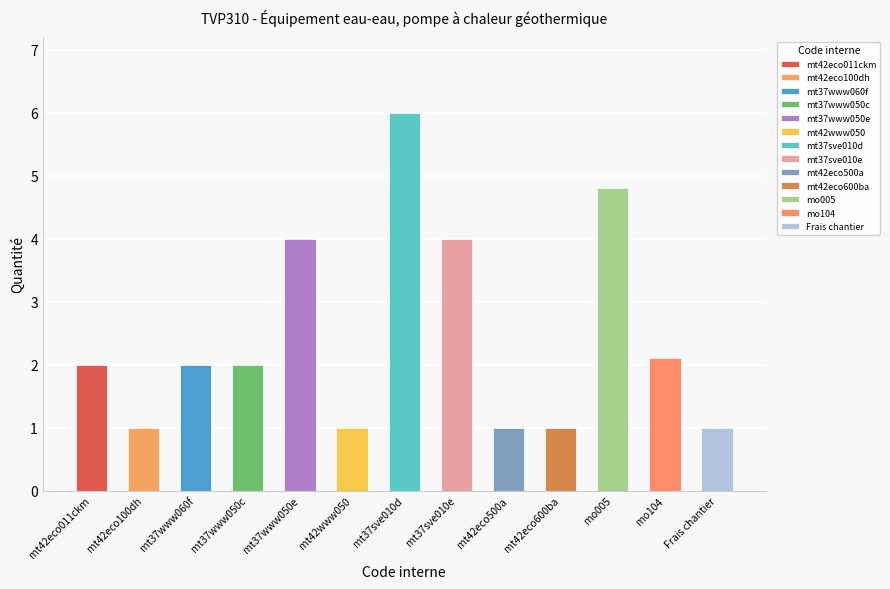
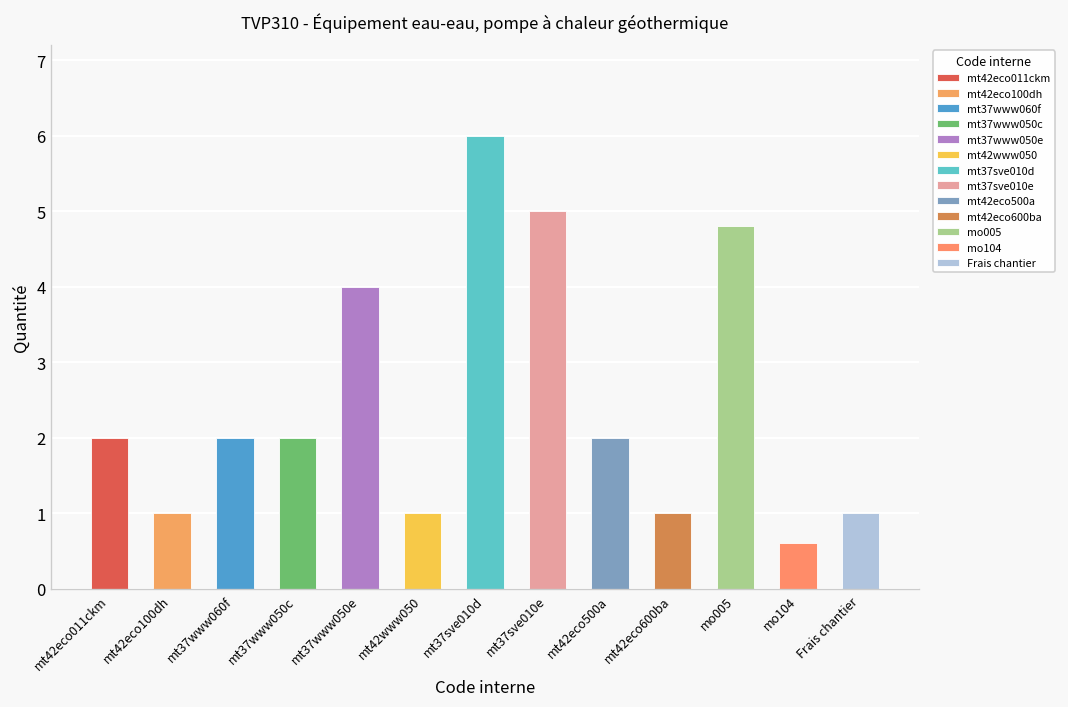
  {
    "mt42eco011ckm": 2.0,
    "mt42eco100dh": 1.0,
    "mt37www060f": 2.0,
    "mt37www050c": 2.0,
    "mt37www050e": 4.0,
    "mt42www050": 1.0,
    "mt37sve010d": 6.0,
-   "mt37sve010e": 4,
-   "mt42eco500a": 1,
+   "mt37sve010e": 5,
+   "mt42eco500a": 2,
    "mt42eco600ba": 1.0,
    "mo005": 4.8,
-   "mo104": 2.1,
+   "mo104": 0.6,
    "Frais chantier": 1.0
  }
